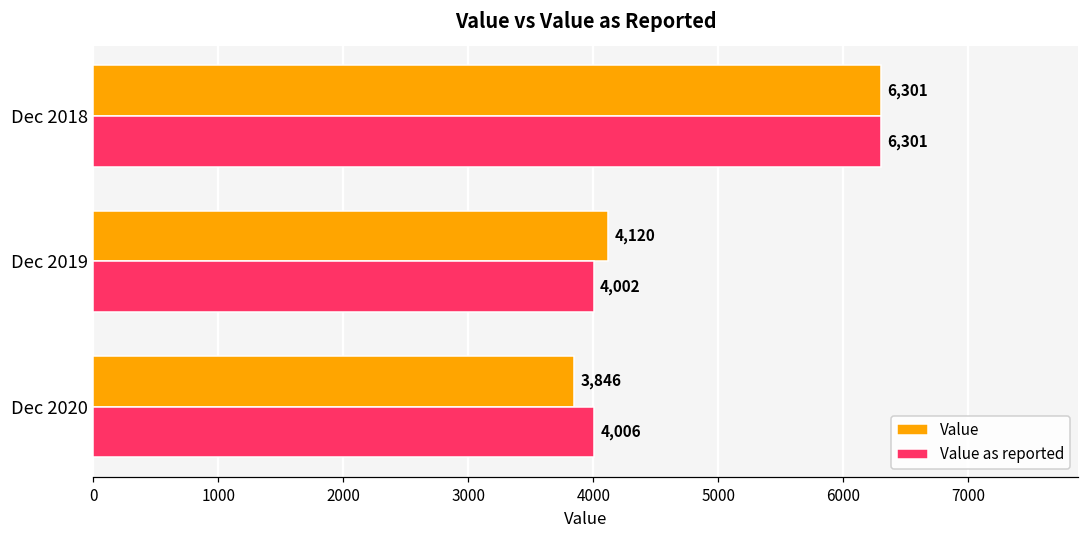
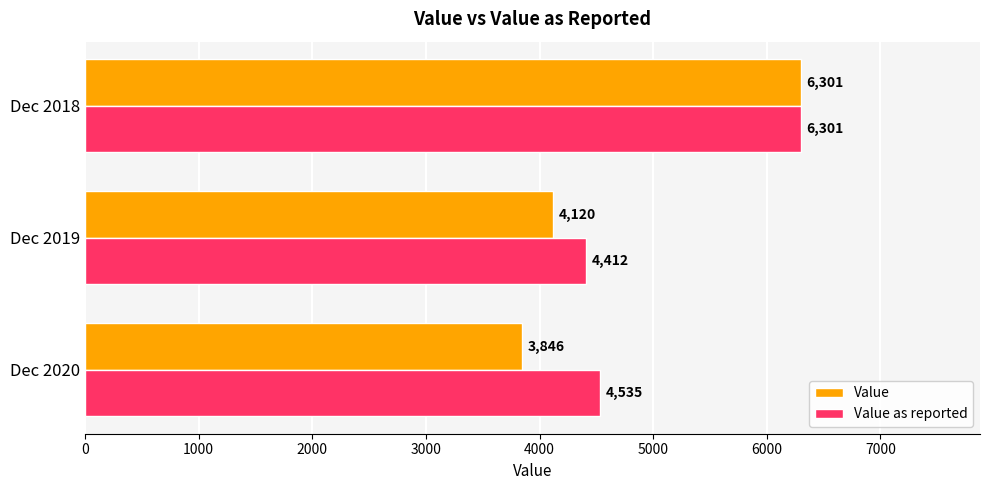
  {
    "Value": {
      "Dec 2018": "6,301",
      "Dec 2019": "4,120",
      "Dec 2020": "3,846"
    },
    "Value as reported": {
      "Dec 2018": "6,301",
-     "Dec 2019": "4,002",
-     "Dec 2020": "4,006"
+     "Dec 2019": "4,412",
+     "Dec 2020": "4,535"
    }
  }
